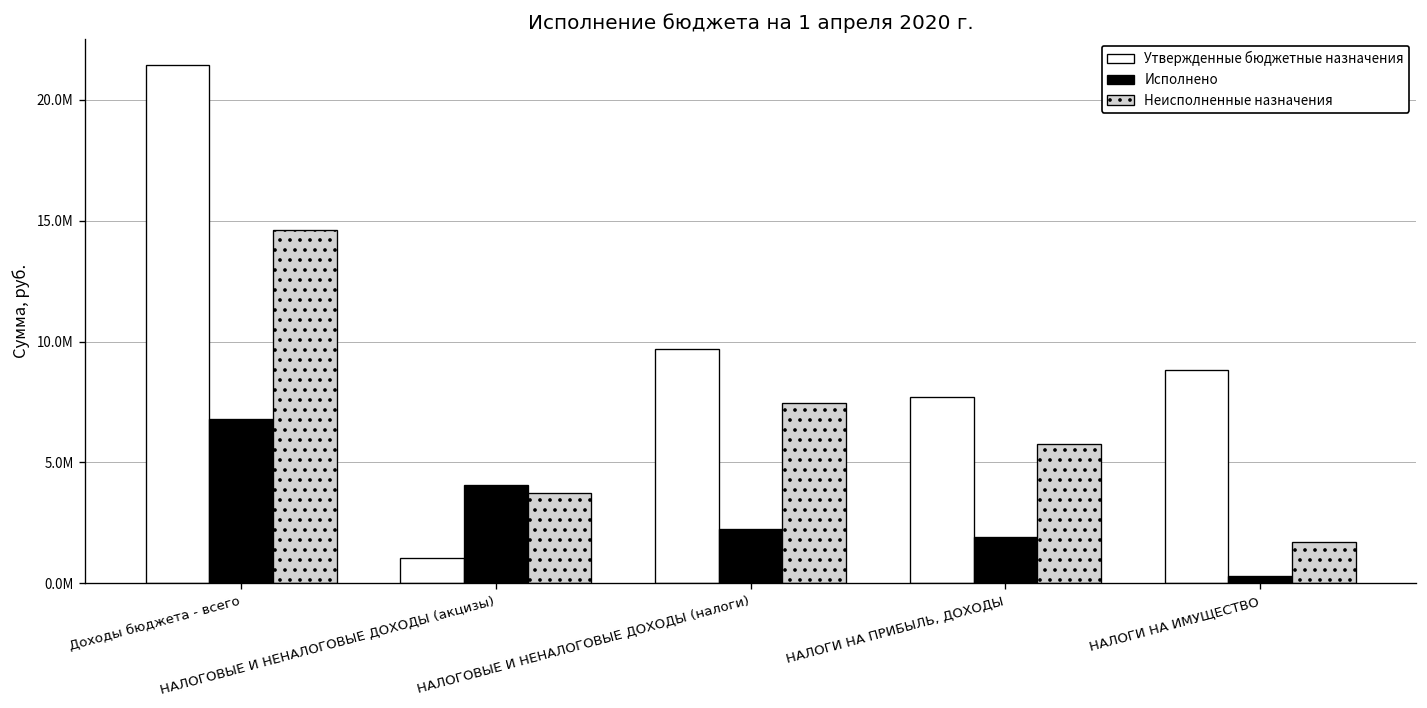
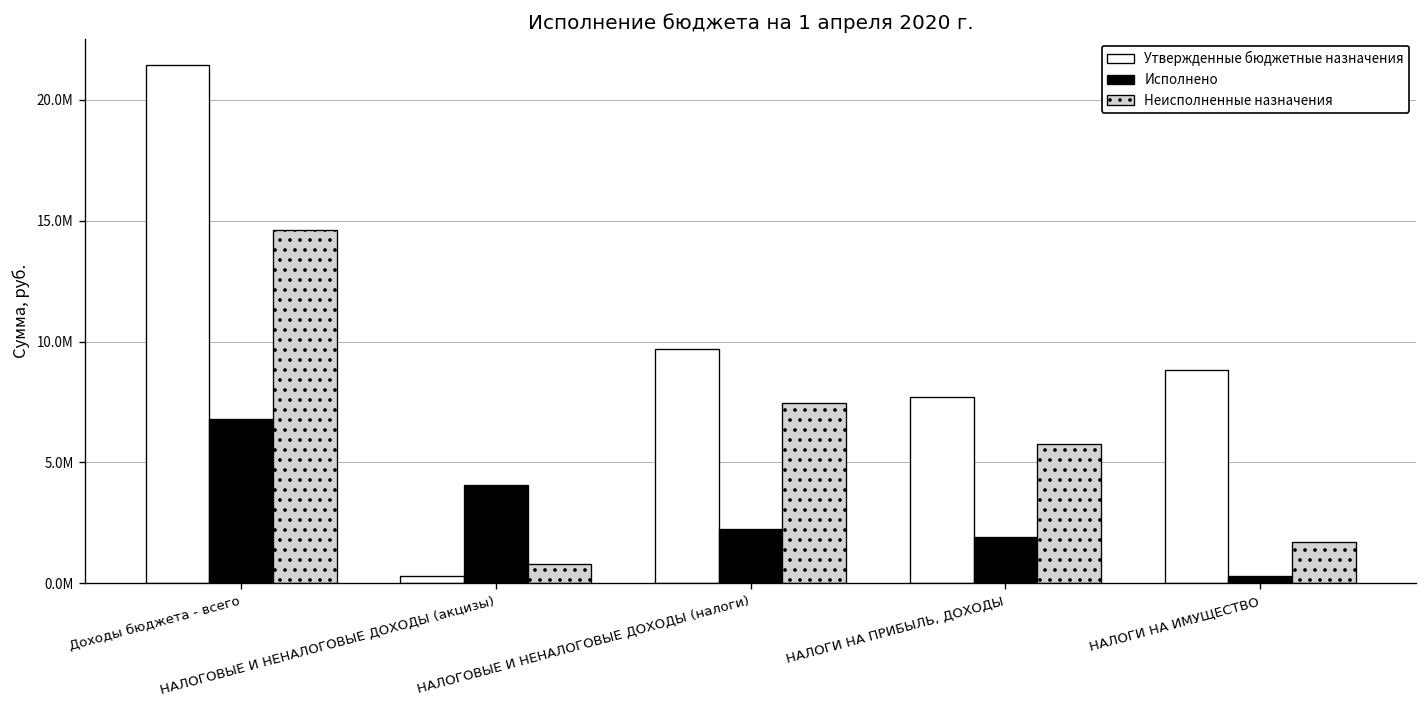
  {
    "Утвержденные бюджетные назначения": {
      "Доходы бюджета - всего": "21.4М",
-     "НАЛОГОВЫЕ И НЕНАЛОГОВЫЕ ДОХОДЫ (акцизы)": "1.0М",
+     "НАЛОГОВЫЕ И НЕНАЛОГОВЫЕ ДОХОДЫ (акцизы)": "0.3М",
      "НАЛОГОВЫЕ И НЕНАЛОГОВЫЕ ДОХОДЫ (налоги)": "9.7М",
      "НАЛОГИ НА ПРИБЫЛЬ, ДОХОДЫ": "7.7М",
      "НАЛОГИ НА ИМУЩЕСТВО": "8.8М"
    },
    "Исполнено": {
      "Доходы бюджета - всего": "6.8М",
      "НАЛОГОВЫЕ И НЕНАЛОГОВЫЕ ДОХОДЫ (акцизы)": "4.1М",
      "НАЛОГОВЫЕ И НЕНАЛОГОВЫЕ ДОХОДЫ (налоги)": "2.2М",
      "НАЛОГИ НА ПРИБЫЛЬ, ДОХОДЫ": "1.9М",
      "НАЛОГИ НА ИМУЩЕСТВО": "0.3М"
    },
    "Неисполненные назначения": {
      "Доходы бюджета - всего": "14.6М",
-     "НАЛОГОВЫЕ И НЕНАЛОГОВЫЕ ДОХОДЫ (акцизы)": "3.7М",
+     "НАЛОГОВЫЕ И НЕНАЛОГОВЫЕ ДОХОДЫ (акцизы)": "0.8М",
      "НАЛОГОВЫЕ И НЕНАЛОГОВЫЕ ДОХОДЫ (налоги)": "7.5М",
      "НАЛОГИ НА ПРИБЫЛЬ, ДОХОДЫ": "5.8М",
      "НАЛОГИ НА ИМУЩЕСТВО": "1.7М"
    }
  }
